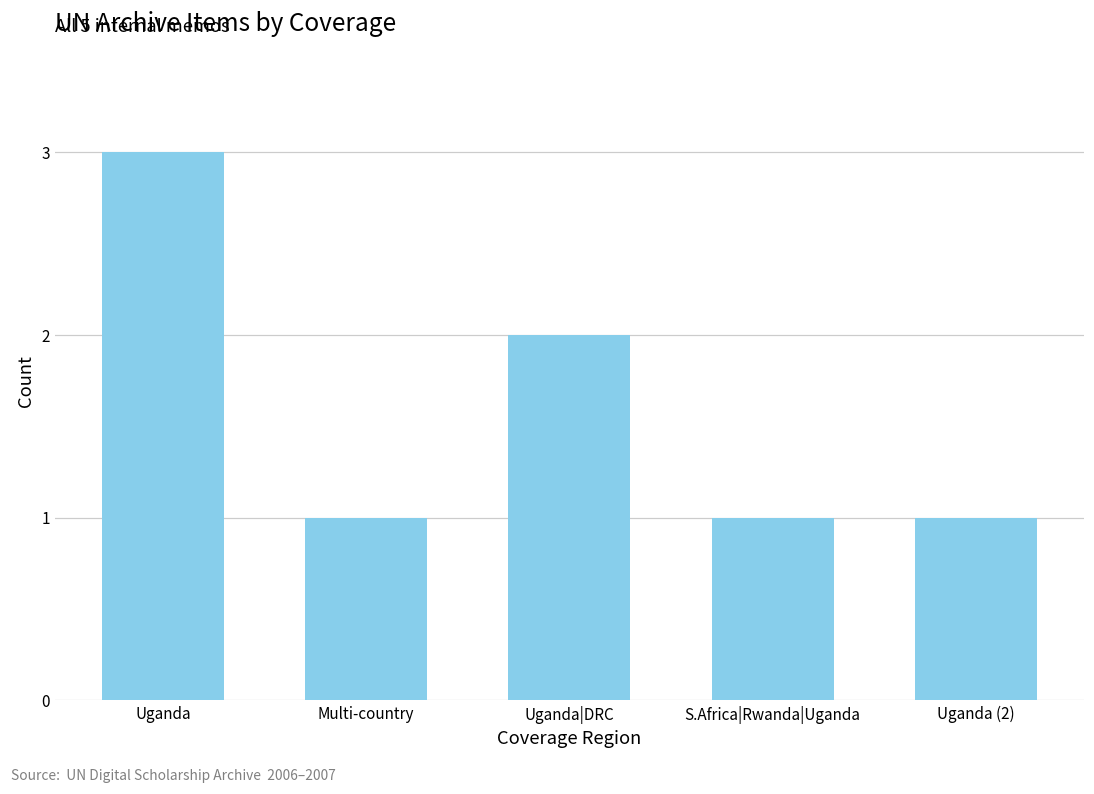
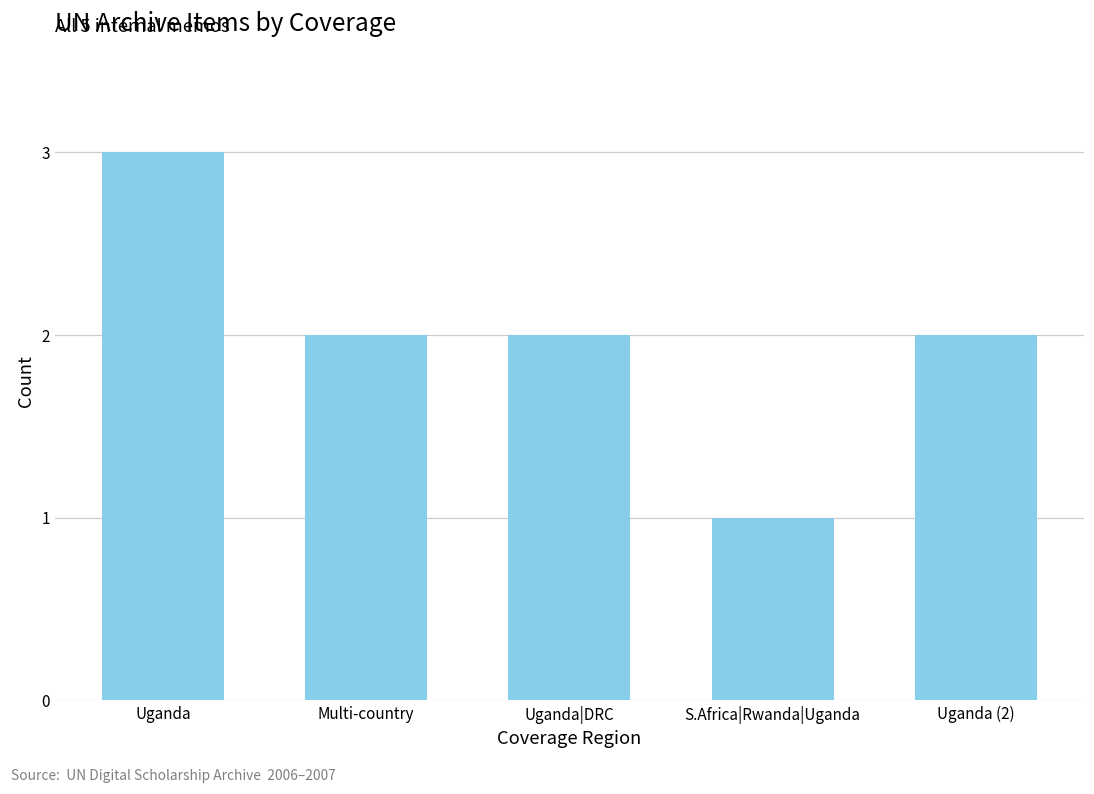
  {
    "Uganda": 3,
-   "Multi-country": 1,
+   "Multi-country": 2,
    "Uganda|DRC": 2,
    "S.Africa|Rwanda|Uganda": 1,
-   "Uganda (2)": 1
+   "Uganda (2)": 2
  }
